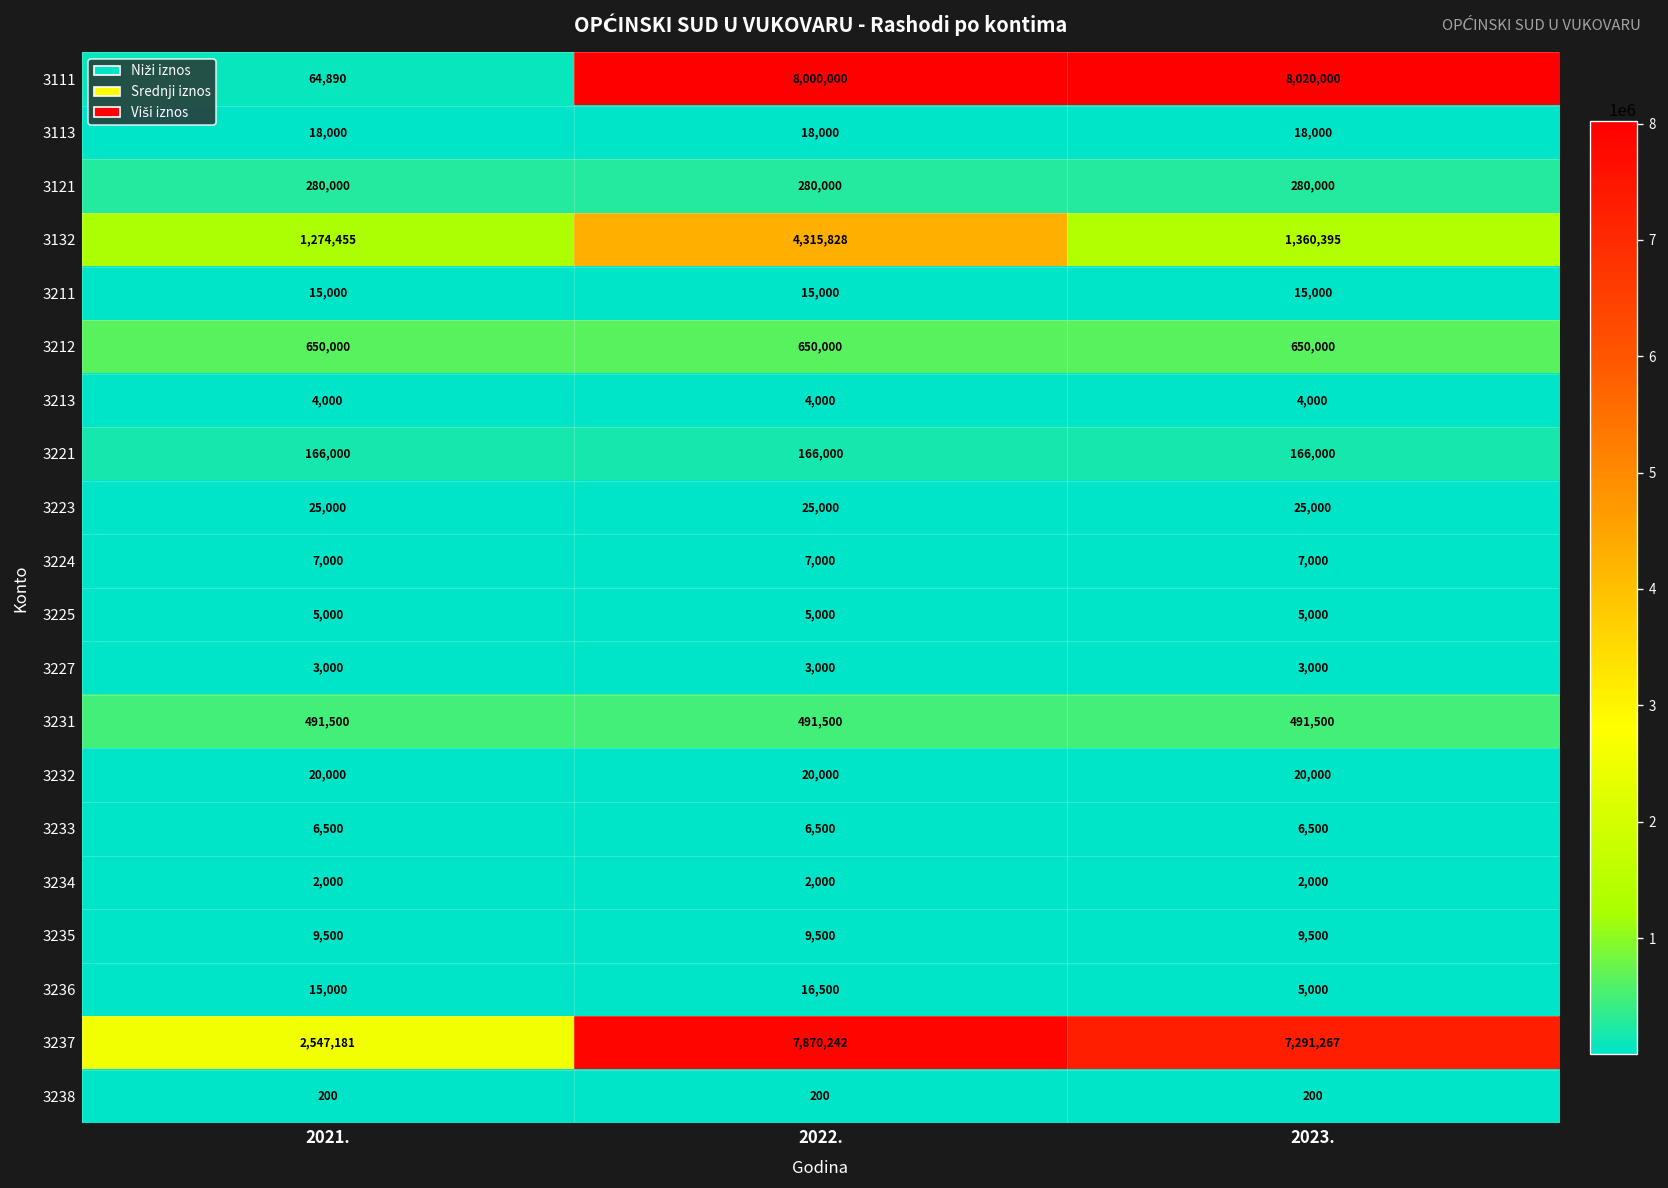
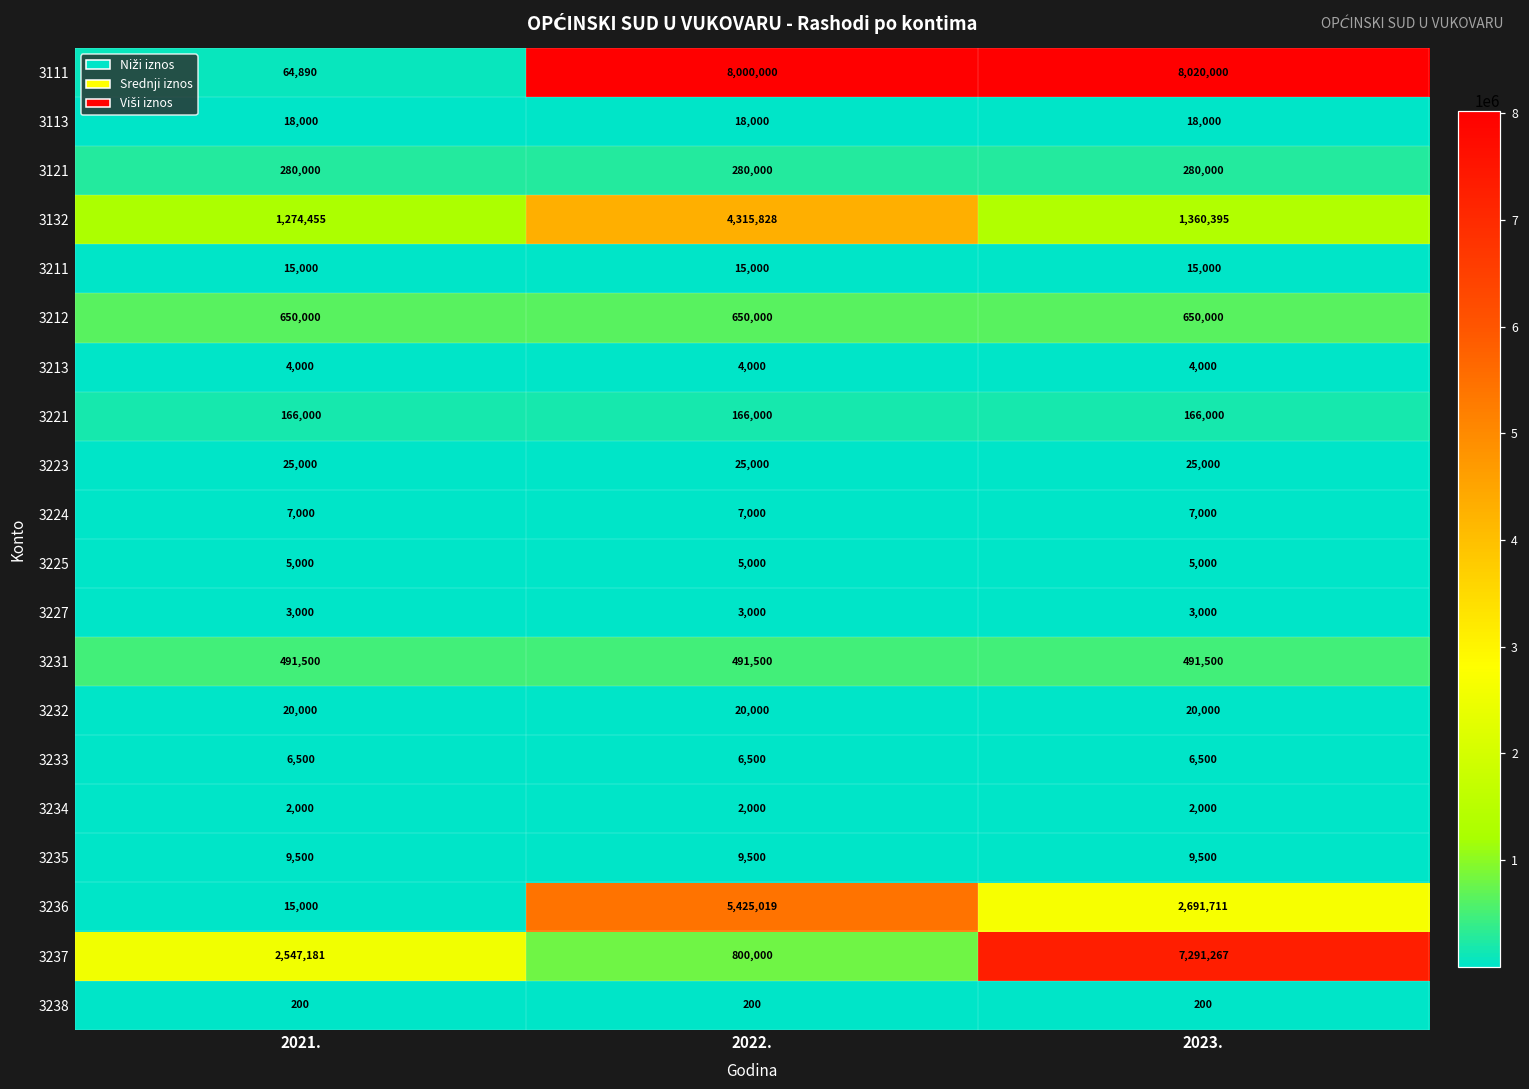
  {
    "3111": {
      "2021.": "64,890",
      "2022.": "8,000,000",
      "2023.": "8,020,000"
    },
    "3113": {
      "2021.": "18,000",
      "2022.": "18,000",
      "2023.": "18,000"
    },
    "3121": {
      "2021.": "280,000",
      "2022.": "280,000",
      "2023.": "280,000"
    },
    "3132": {
      "2021.": "1,274,455",
      "2022.": "4,315,828",
      "2023.": "1,360,395"
    },
    "3211": {
      "2021.": "15,000",
      "2022.": "15,000",
      "2023.": "15,000"
    },
    "3212": {
      "2021.": "650,000",
      "2022.": "650,000",
      "2023.": "650,000"
    },
    "3213": {
      "2021.": "4,000",
      "2022.": "4,000",
      "2023.": "4,000"
    },
    "3221": {
      "2021.": "166,000",
      "2022.": "166,000",
      "2023.": "166,000"
    },
    "3223": {
      "2021.": "25,000",
      "2022.": "25,000",
      "2023.": "25,000"
    },
    "3224": {
      "2021.": "7,000",
      "2022.": "7,000",
      "2023.": "7,000"
    },
    "3225": {
      "2021.": "5,000",
      "2022.": "5,000",
      "2023.": "5,000"
    },
    "3227": {
      "2021.": "3,000",
      "2022.": "3,000",
      "2023.": "3,000"
    },
    "3231": {
      "2021.": "491,500",
      "2022.": "491,500",
      "2023.": "491,500"
    },
    "3232": {
      "2021.": "20,000",
      "2022.": "20,000",
      "2023.": "20,000"
    },
    "3233": {
      "2021.": "6,500",
      "2022.": "6,500",
      "2023.": "6,500"
    },
    "3234": {
      "2021.": "2,000",
      "2022.": "2,000",
      "2023.": "2,000"
    },
    "3235": {
      "2021.": "9,500",
      "2022.": "9,500",
      "2023.": "9,500"
    },
    "3236": {
      "2021.": "15,000",
-     "2022.": "16,500",
-     "2023.": "5,000"
+     "2022.": "5,425,019",
+     "2023.": "2,691,711"
    },
    "3237": {
      "2021.": "2,547,181",
-     "2022.": "7,870,242",
+     "2022.": "800,000",
      "2023.": "7,291,267"
    },
    "3238": {
      "2021.": "200",
      "2022.": "200",
      "2023.": "200"
    }
  }
